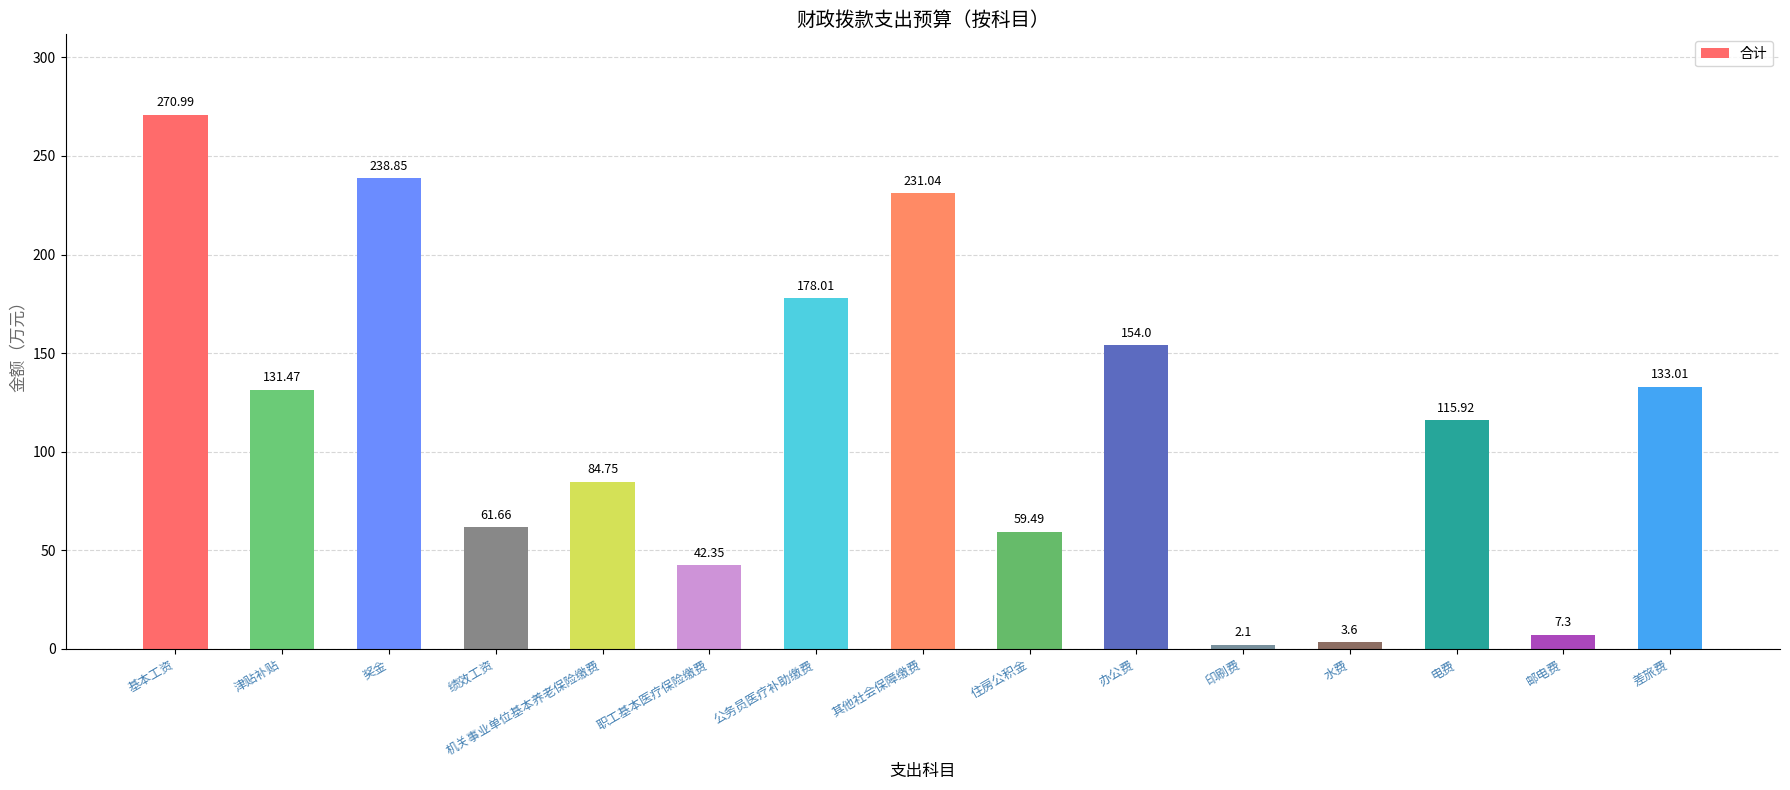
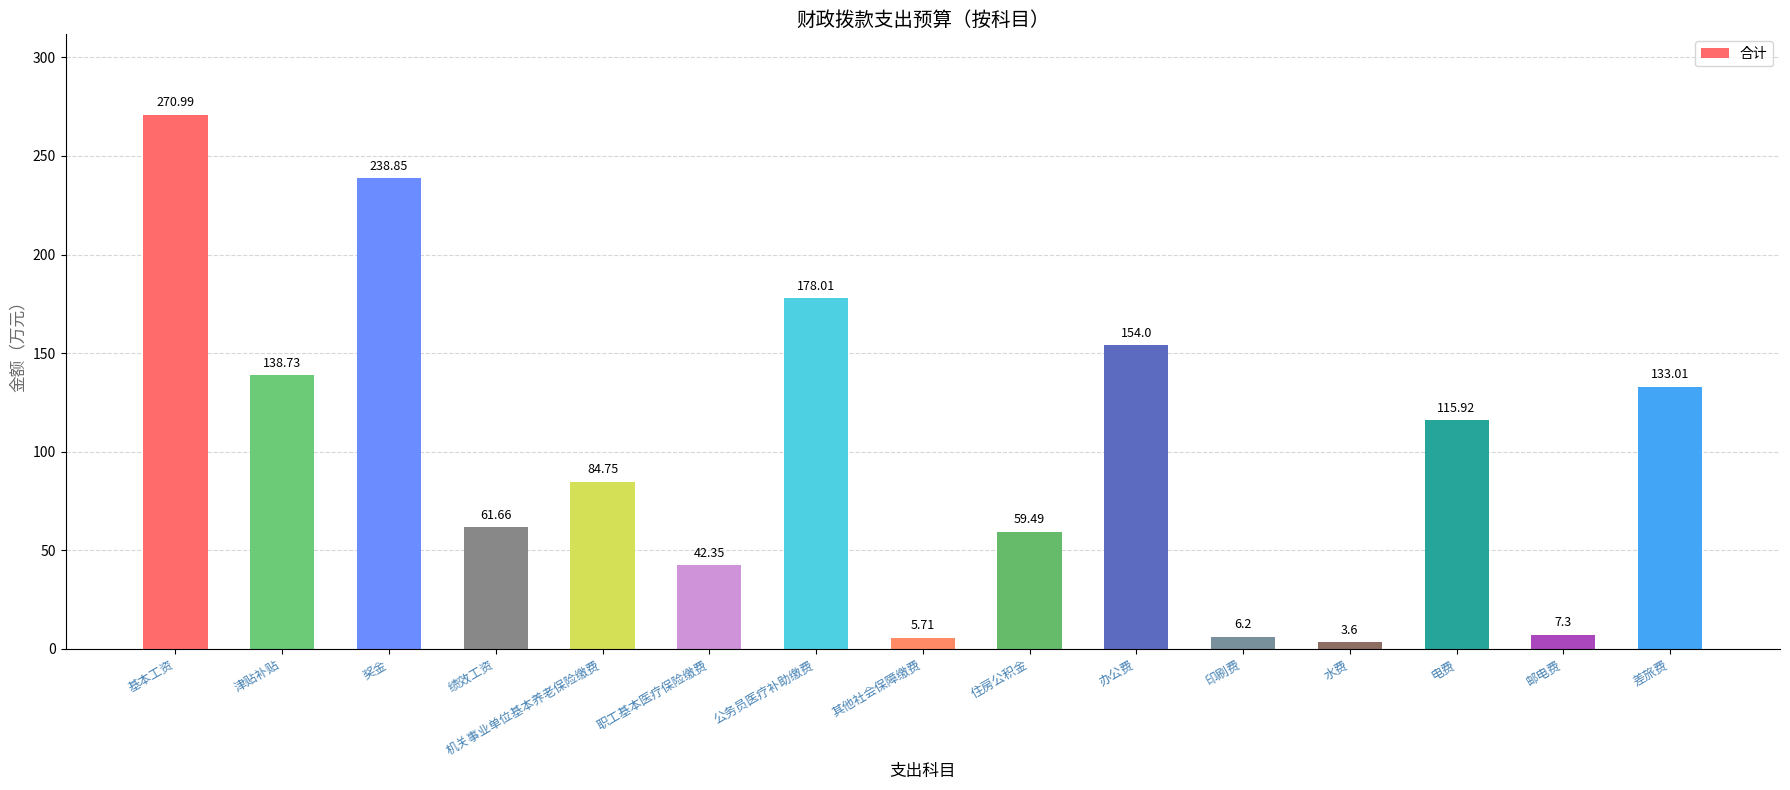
  {
    "基本工资": 270.99,
-   "津贴补贴": 131.47,
+   "津贴补贴": 138.73,
    "奖金": 238.85,
    "绩效工资": 61.66,
    "机关事业单位基本养老保险缴费": 84.75,
    "职工基本医疗保险缴费": 42.35,
    "公务员医疗补助缴费": 178.01,
-   "其他社会保障缴费": 231.04,
+   "其他社会保障缴费": 5.71,
    "住房公积金": 59.49,
    "办公费": 154.0,
-   "印刷费": 2.1,
+   "印刷费": 6.2,
    "水费": 3.6,
    "电费": 115.92,
    "邮电费": 7.3,
    "差旅费": 133.01
  }
